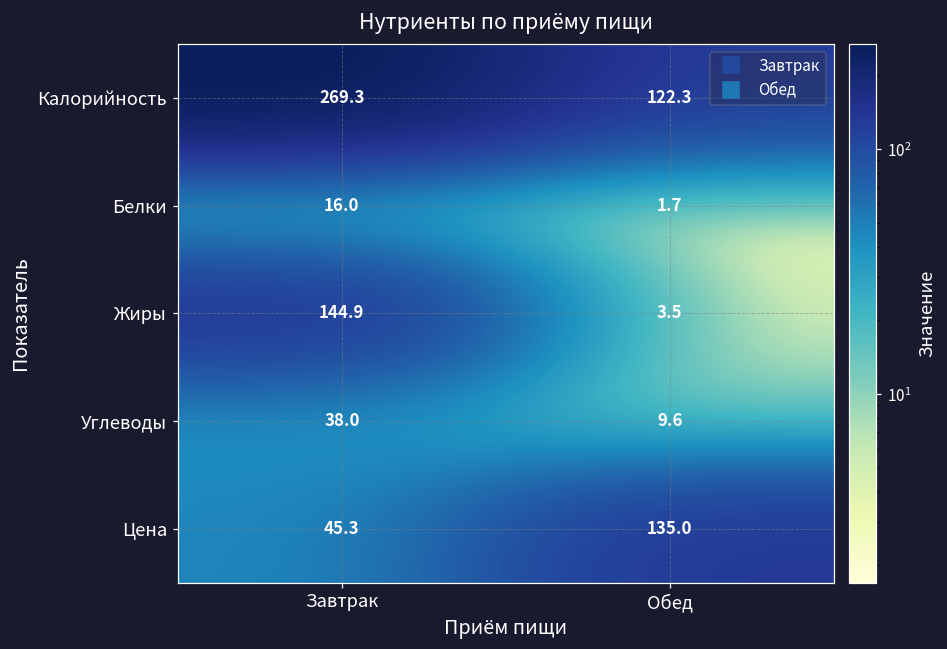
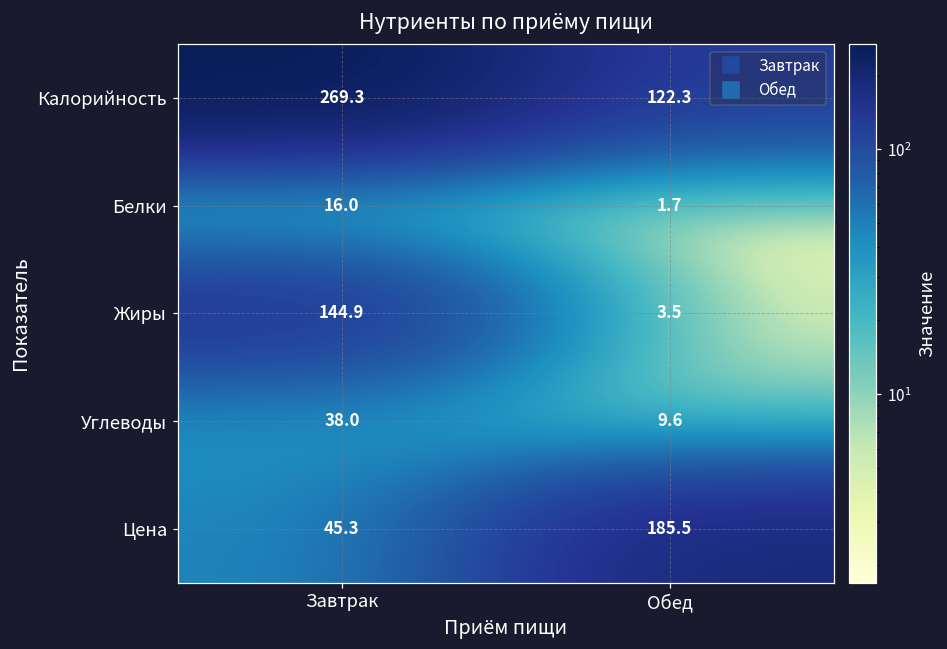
  {
    "Калорийность": {
      "Завтрак": 269.3,
      "Обед": 122.3
    },
    "Белки": {
      "Завтрак": 16.0,
      "Обед": 1.7
    },
    "Жиры": {
      "Завтрак": 144.9,
      "Обед": 3.5
    },
    "Углеводы": {
      "Завтрак": 38.0,
      "Обед": 9.6
    },
    "Цена": {
      "Завтрак": 45.3,
-     "Обед": 135.0
+     "Обед": 185.5
    }
  }
